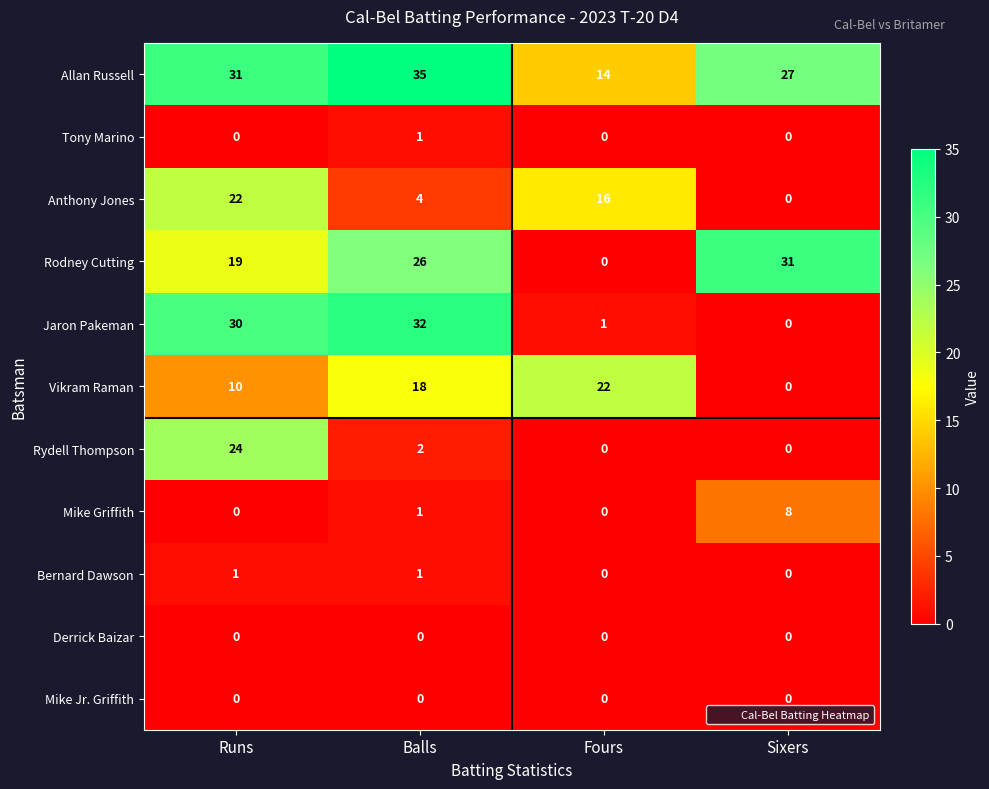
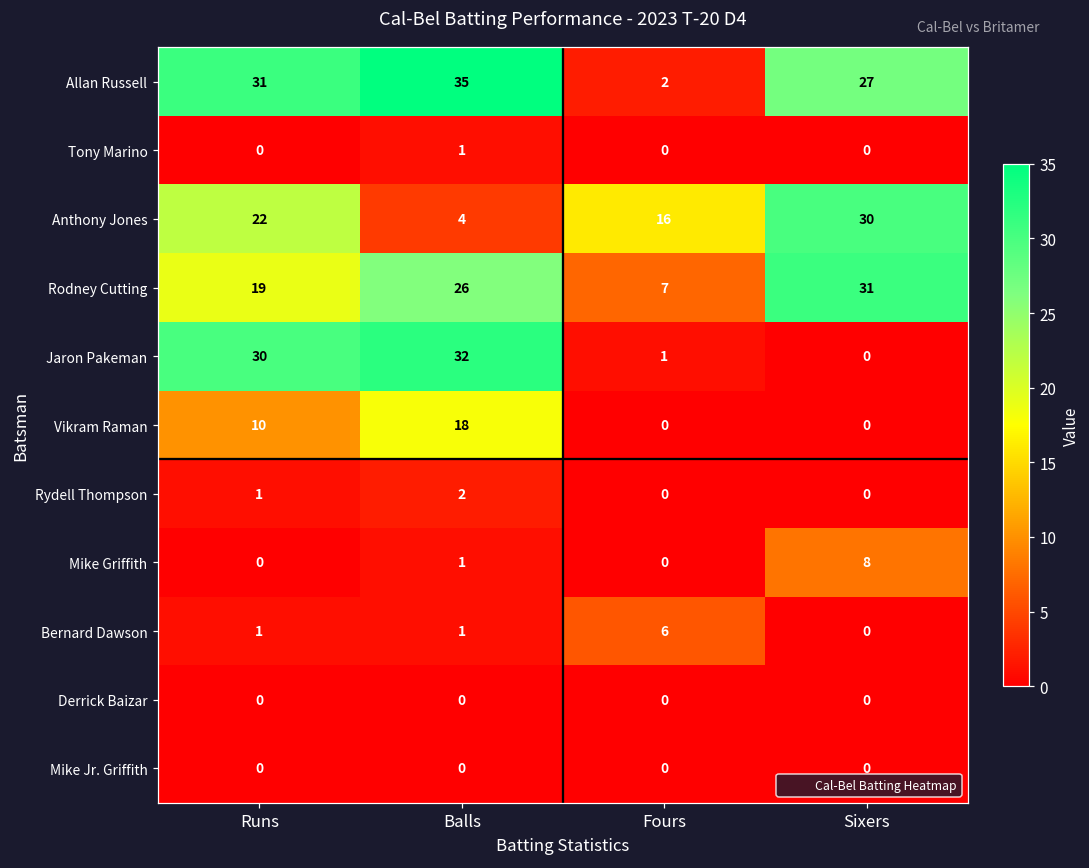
  {
    "Allan Russell": {
      "Runs": 31,
      "Balls": 35,
-     "Fours": 14,
+     "Fours": 2,
      "Sixers": 27
    },
    "Tony Marino": {
      "Runs": 0,
      "Balls": 1,
      "Fours": 0,
      "Sixers": 0
    },
    "Anthony Jones": {
      "Runs": 22,
      "Balls": 4,
      "Fours": 16,
-     "Sixers": 0
+     "Sixers": 30
    },
    "Rodney Cutting": {
      "Runs": 19,
      "Balls": 26,
-     "Fours": 0,
+     "Fours": 7,
      "Sixers": 31
    },
    "Jaron Pakeman": {
      "Runs": 30,
      "Balls": 32,
      "Fours": 1,
      "Sixers": 0
    },
    "Vikram Raman": {
      "Runs": 10,
      "Balls": 18,
-     "Fours": 22,
+     "Fours": 0,
      "Sixers": 0
    },
    "Rydell Thompson": {
-     "Runs": 24,
+     "Runs": 1,
      "Balls": 2,
      "Fours": 0,
      "Sixers": 0
    },
    "Mike Griffith": {
      "Runs": 0,
      "Balls": 1,
      "Fours": 0,
      "Sixers": 8
    },
    "Bernard Dawson": {
      "Runs": 1,
      "Balls": 1,
-     "Fours": 0,
+     "Fours": 6,
      "Sixers": 0
    },
    "Derrick Baizar": {
      "Runs": 0,
      "Balls": 0,
      "Fours": 0,
      "Sixers": 0
    },
    "Mike Jr. Griffith": {
      "Runs": 0,
      "Balls": 0,
      "Fours": 0,
      "Sixers": 0
    }
  }
